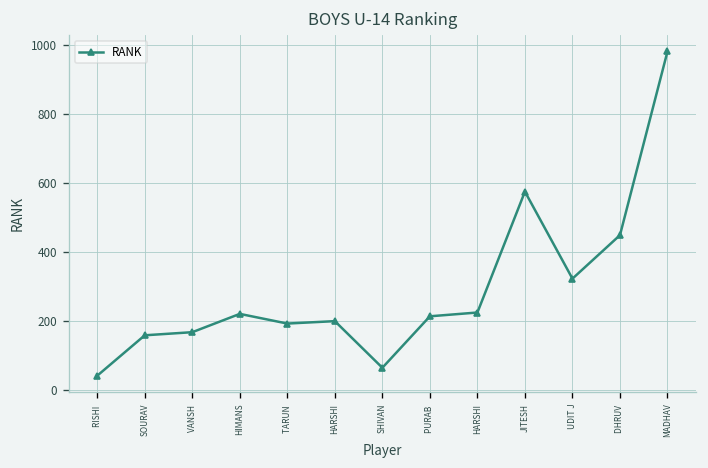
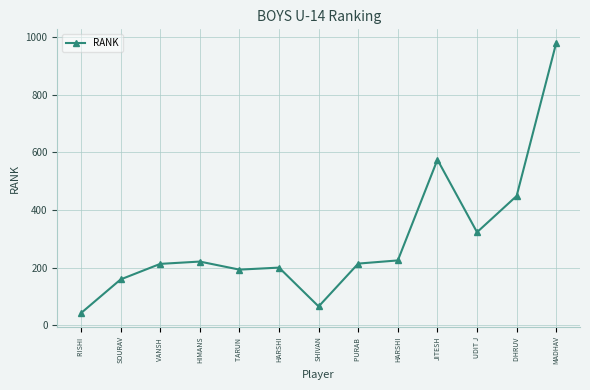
  {
    "RISHI": 40,
    "SOURAV": 160,
-   "VANSH": 170,
+   "VANSH": 210,
    "HIMANS": 220,
    "TARUN": 190,
    "SHIVAN": 70,
    "PURAB": 210,
    "JITESH": 580,
    "UDIT J": 320,
    "DHRUV": 450,
    "MADHAV": 980
  }
